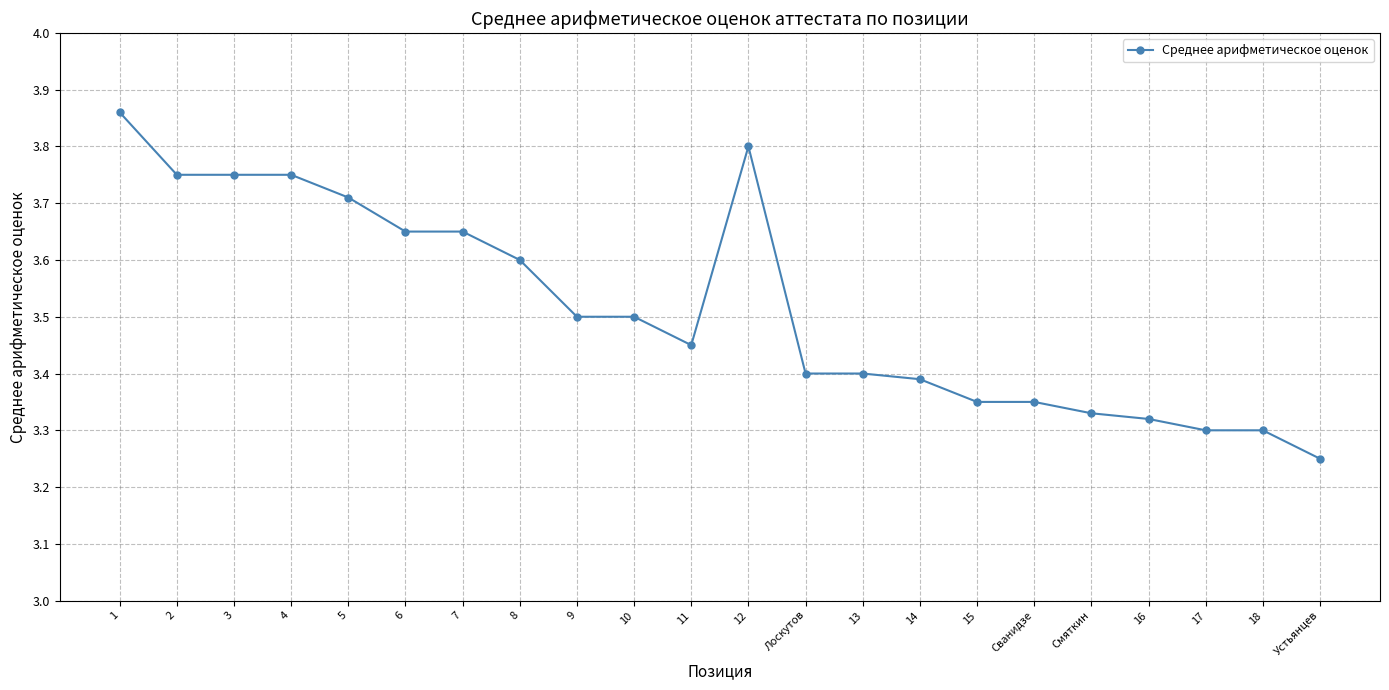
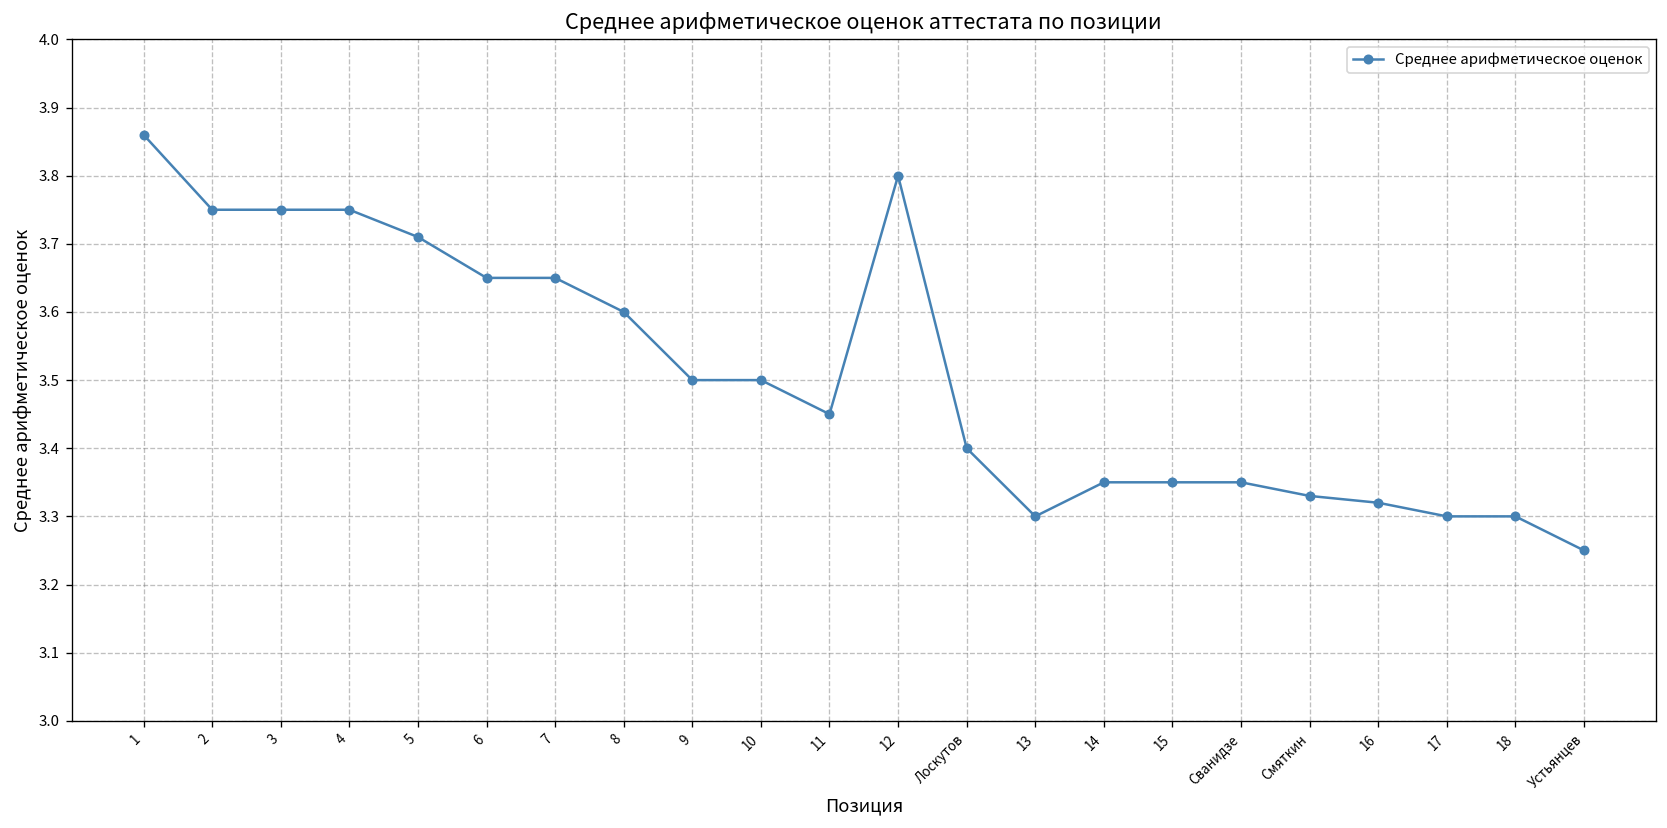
  {
    "1": 3.86,
    "2": 3.75,
    "3": 3.75,
    "4": 3.75,
    "5": 3.71,
    "6": 3.65,
    "7": 3.65,
    "8": 3.60,
    "9": 3.50,
    "10": 3.50,
    "11": 3.45,
    "12": 3.80,
    "Лоскутов": 3.40,
-   "13": 3.4,
-   "14": 3.39,
+   "13": 3.3,
+   "14": 3.35,
    "15": 3.35,
    "Сванидзе": 3.35,
    "Смяткин": 3.33,
    "16": 3.32,
    "17": 3.30,
    "18": 3.30,
    "Устьянцев": 3.25
  }
